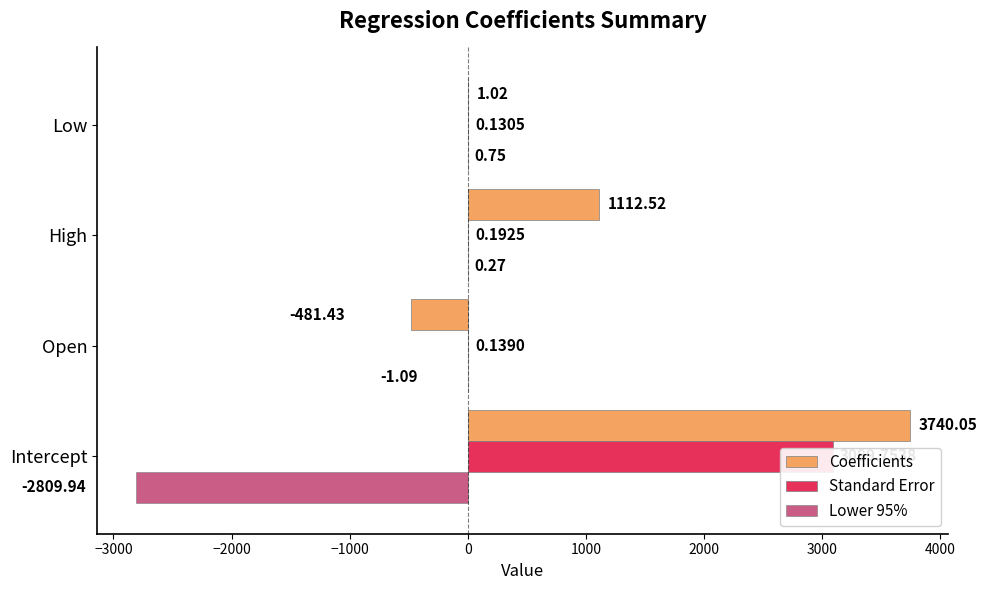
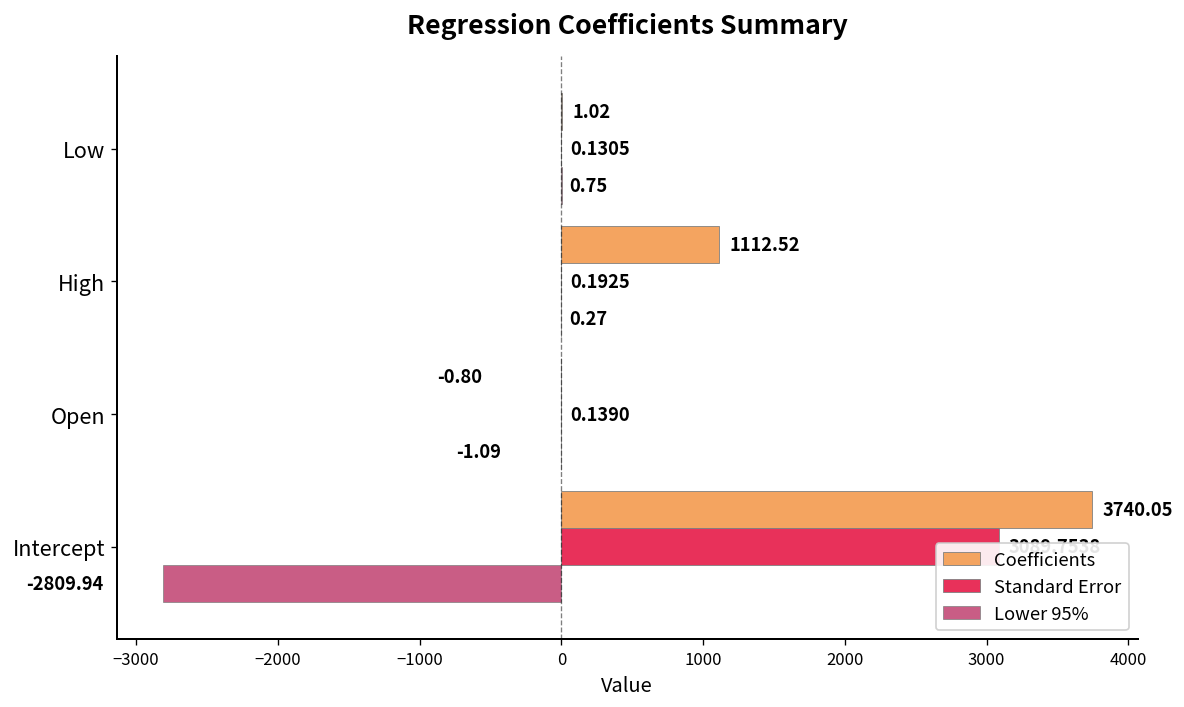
  {
    "Coefficients": {
      "Low": 1.02,
      "High": 1112.52,
-     "Open": -481.43,
+     "Open": -0.80,
      "Intercept": 3740.05
    }
  }
